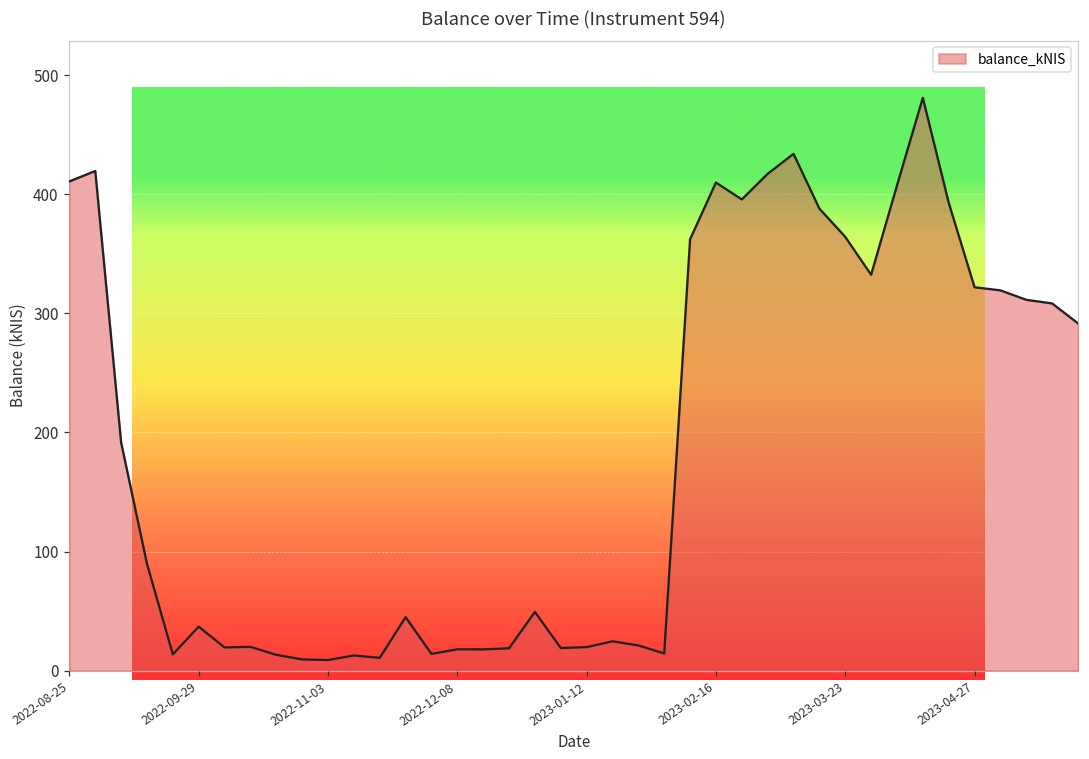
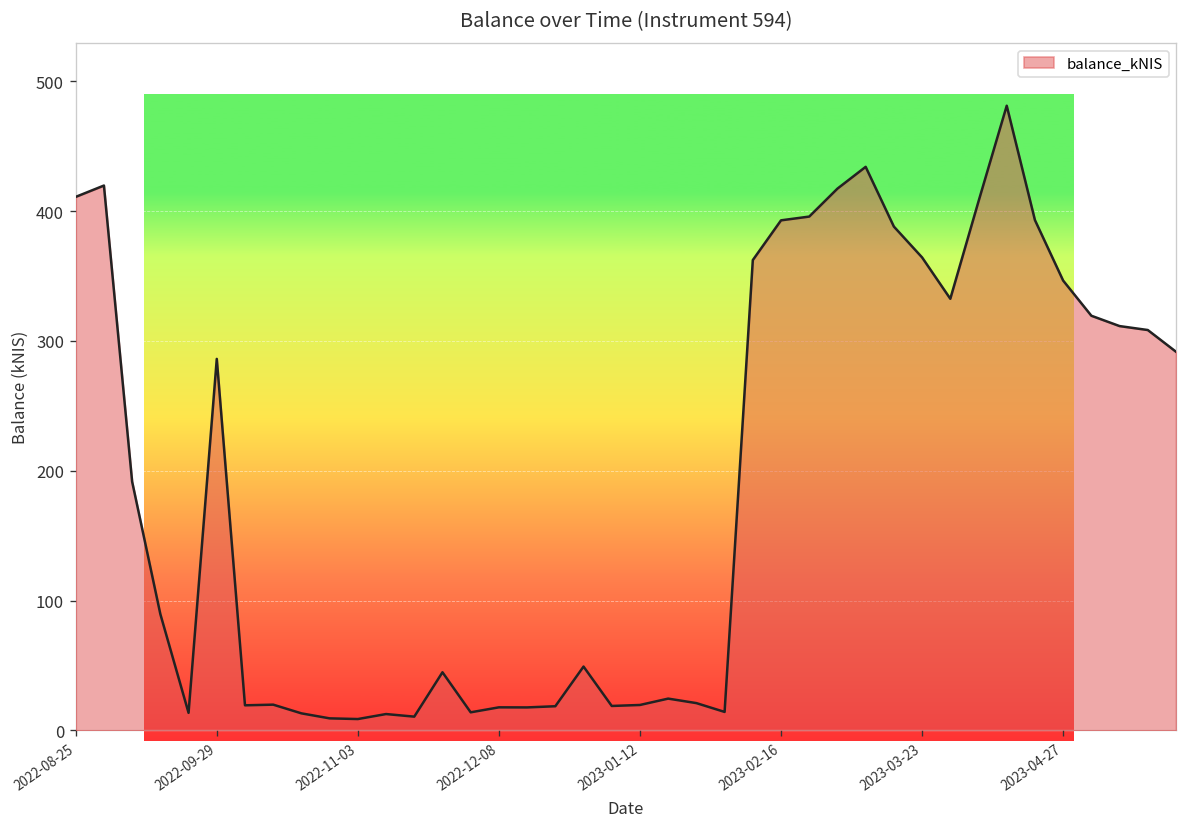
  {
    "2022-08-25": 411,
-   "2022-09-29": 37,
+   "2022-09-29": 286,
    "2022-11-03": 9,
    "2022-12-08": 18,
    "2023-01-12": 20,
-   "2023-02-16": 410,
+   "2023-02-16": 393,
    "2023-03-23": 364,
-   "2023-04-27": 322
+   "2023-04-27": 347
  }
